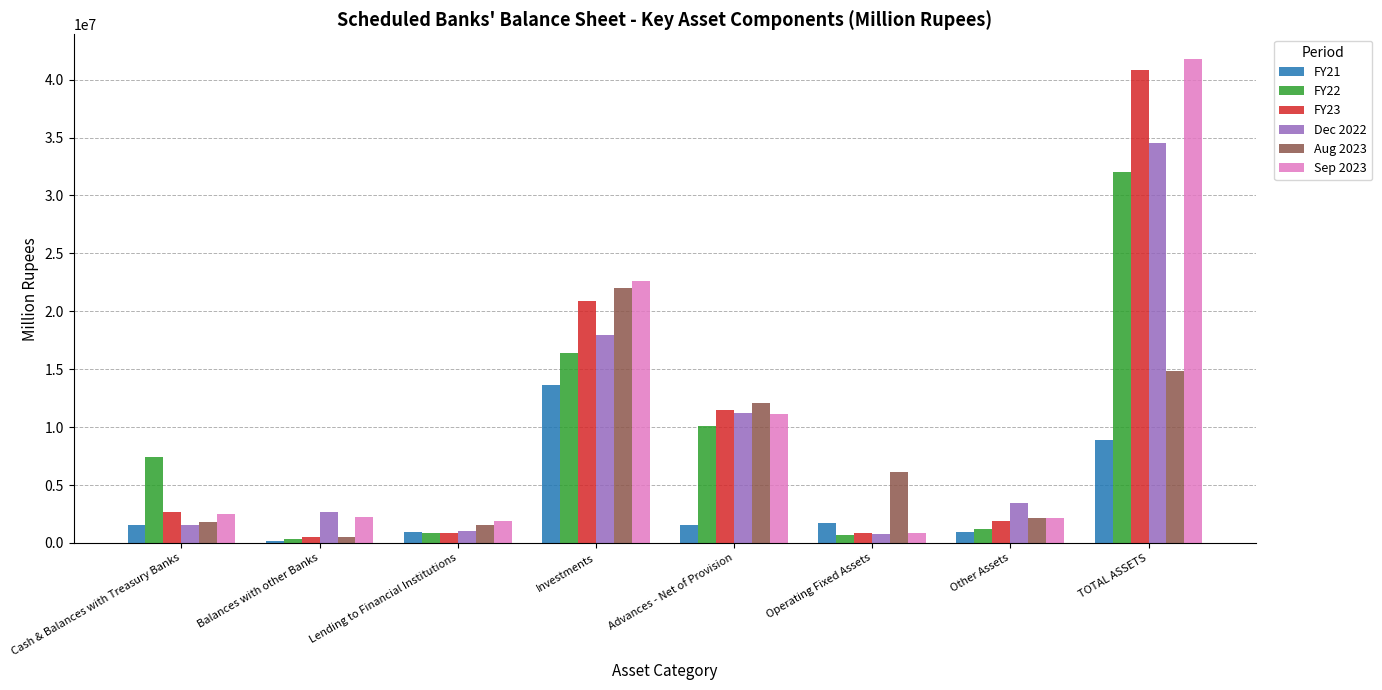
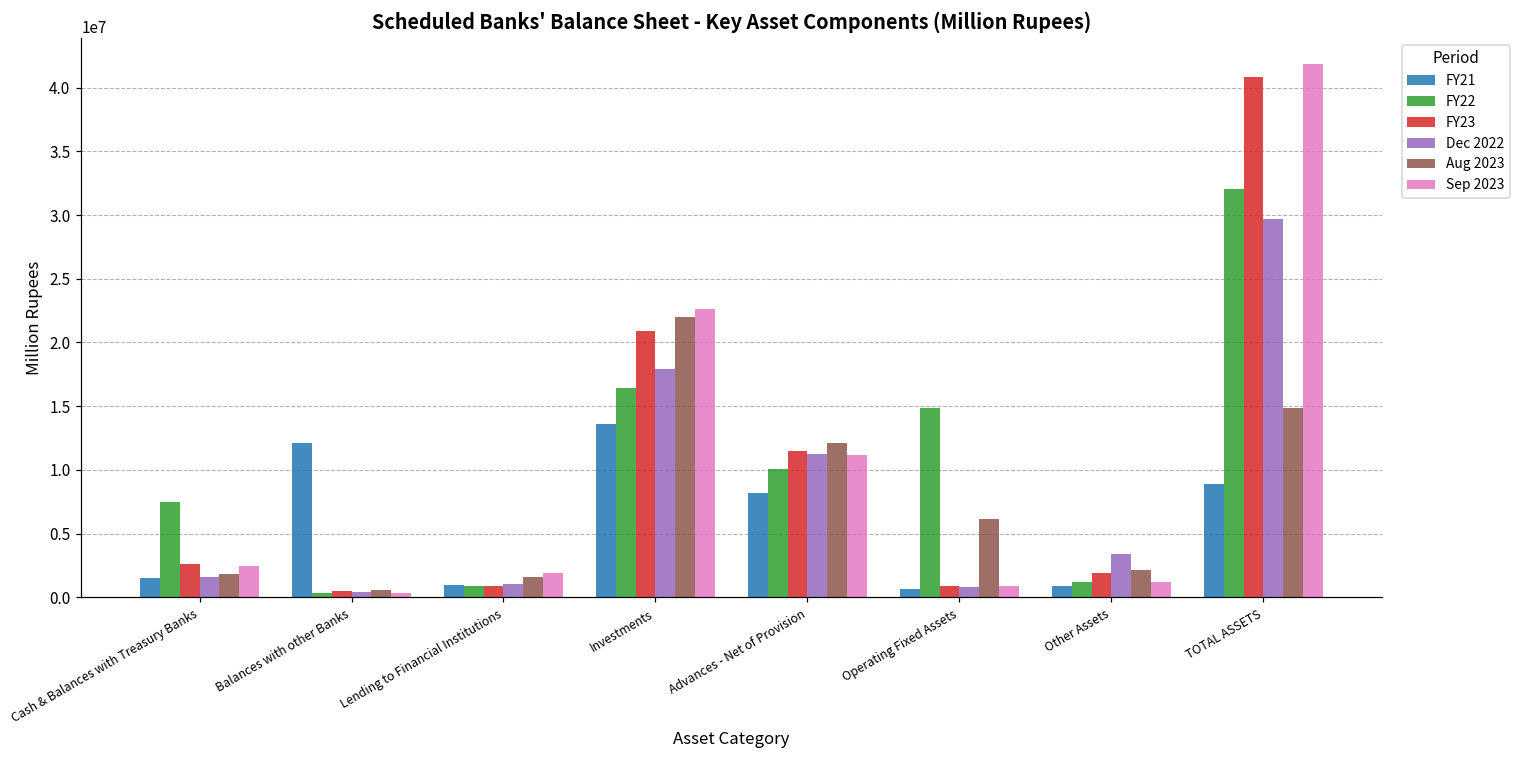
  {
    "FY21": {
      "Cash & Balances with Treasury Banks": 1500000,
-     "Balances with other Banks": 200000,
+     "Balances with other Banks": 12100000,
      "Lending to Financial Institutions": 1000000,
      "Investments": 13600000,
-     "Advances - Net of Provision": 1500000,
-     "Operating Fixed Assets": 1700000,
+     "Advances - Net of Provision": 8200000,
+     "Operating Fixed Assets": 600000,
      "Other Assets": 900000,
      "TOTAL ASSETS": 8900000
    },
    "FY22": {
      "Cash & Balances with Treasury Banks": 7500000,
      "Balances with other Banks": 300000,
      "Lending to Financial Institutions": 900000,
      "Investments": 16400000,
      "Advances - Net of Provision": 10100000,
-     "Operating Fixed Assets": 700000,
+     "Operating Fixed Assets": 14900000,
      "Other Assets": 1200000,
      "TOTAL ASSETS": 32100000
    },
    "FY23": {
      "Cash & Balances with Treasury Banks": 2700000,
      "Balances with other Banks": 500000,
      "Lending to Financial Institutions": 900000,
      "Investments": 20900000,
      "Advances - Net of Provision": 11500000,
      "Operating Fixed Assets": 900000,
      "Other Assets": 1900000,
      "TOTAL ASSETS": 40800000
    },
    "Dec 2022": {
      "Cash & Balances with Treasury Banks": 1600000,
-     "Balances with other Banks": 2700000,
+     "Balances with other Banks": 400000,
      "Lending to Financial Institutions": 1000000,
      "Investments": 17900000,
      "Advances - Net of Provision": 11200000,
      "Operating Fixed Assets": 800000,
      "Other Assets": 3400000,
-     "TOTAL ASSETS": 34500000
+     "TOTAL ASSETS": 29700000
    },
    "Aug 2023": {
      "Cash & Balances with Treasury Banks": 1800000,
      "Balances with other Banks": 500000,
      "Lending to Financial Institutions": 1600000,
      "Investments": 22000000,
      "Advances - Net of Provision": 12100000,
      "Operating Fixed Assets": 6100000,
      "Other Assets": 2100000,
      "TOTAL ASSETS": 14900000
    },
    "Sep 2023": {
      "Cash & Balances with Treasury Banks": 2500000,
-     "Balances with other Banks": 2300000,
+     "Balances with other Banks": 400000,
      "Lending to Financial Institutions": 1900000,
      "Investments": 22600000,
      "Advances - Net of Provision": 11100000,
      "Operating Fixed Assets": 900000,
-     "Other Assets": 2200000,
+     "Other Assets": 1200000,
      "TOTAL ASSETS": 41800000
    }
  }
